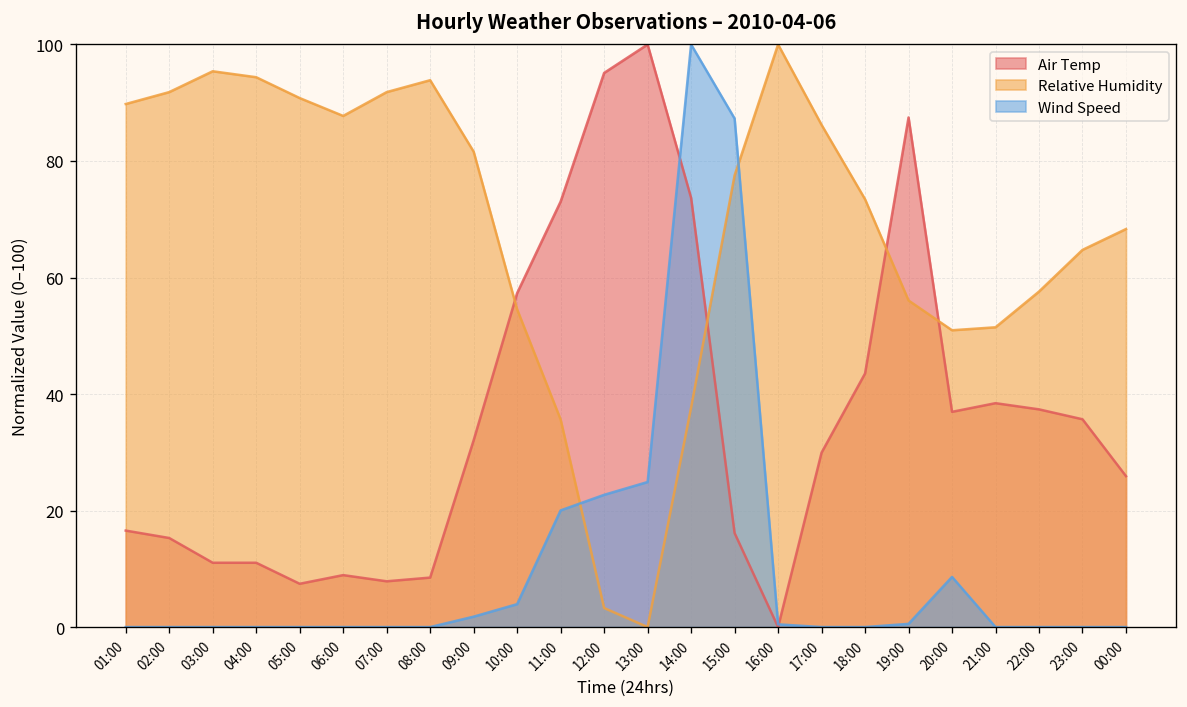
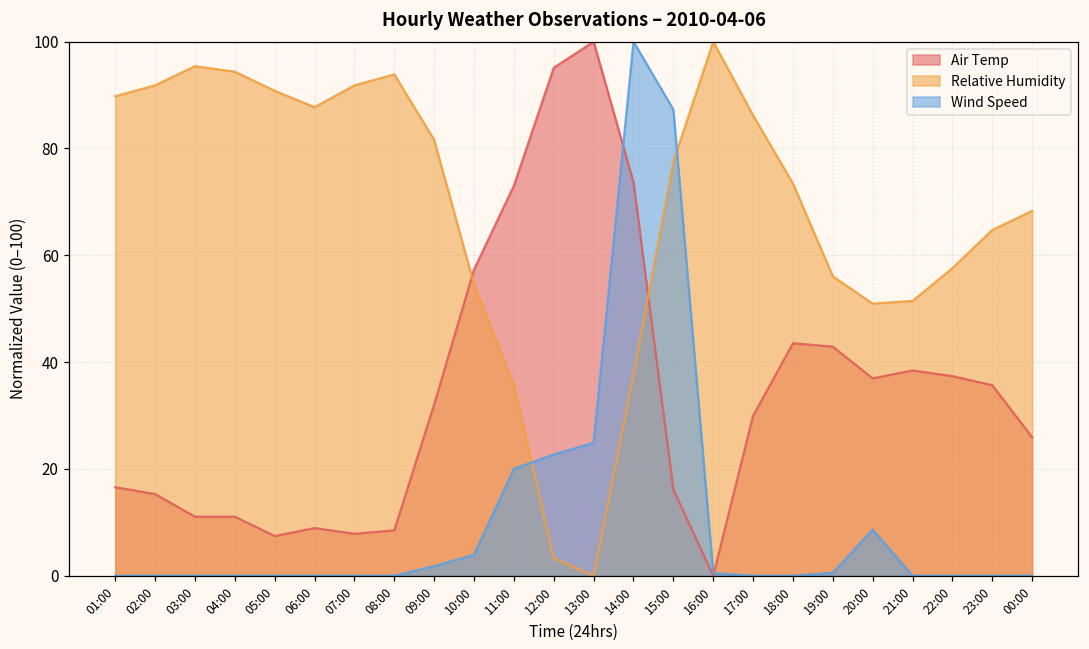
  {
    "Air Temp": {
      "01:00": 17,
      "02:00": 15,
      "03:00": 11,
      "04:00": 11,
      "05:00": 7,
      "06:00": 9,
      "07:00": 8,
      "08:00": 8,
      "09:00": 32,
      "10:00": 57,
      "11:00": 73,
      "12:00": 95,
      "13:00": 100,
      "14:00": 74,
      "15:00": 16,
      "17:00": 30,
      "18:00": 44,
-     "19:00": 87,
+     "19:00": 43,
      "20:00": 37,
      "21:00": 38,
      "22:00": 37,
      "23:00": 36,
      "00:00": 26
    },
    "Relative Humidity": {
      "01:00": 90,
      "02:00": 92,
      "03:00": 95,
      "04:00": 94,
      "05:00": 91,
      "06:00": 88,
      "07:00": 92,
      "08:00": 94,
      "09:00": 82,
      "10:00": 55,
      "11:00": 36,
      "12:00": 3,
      "13:00": 0,
      "14:00": 38,
      "15:00": 78,
      "16:00": 100,
      "17:00": 86,
      "18:00": 73,
      "19:00": 56,
      "20:00": 51,
      "21:00": 51,
      "22:00": 58,
      "23:00": 65,
      "00:00": 68
    },
    "Wind Speed": {
      "01:00": 0,
      "02:00": 0,
      "03:00": 0,
      "04:00": 0,
      "05:00": 0,
      "06:00": 0,
      "07:00": 0,
      "08:00": 0,
      "09:00": 2,
      "10:00": 4,
      "11:00": 20,
      "12:00": 23,
      "13:00": 25,
      "14:00": 100,
      "15:00": 87,
      "17:00": 0,
      "18:00": 0,
      "19:00": 1,
      "20:00": 9,
      "21:00": 0,
      "22:00": 0,
      "23:00": 0,
      "00:00": 0
    }
  }
